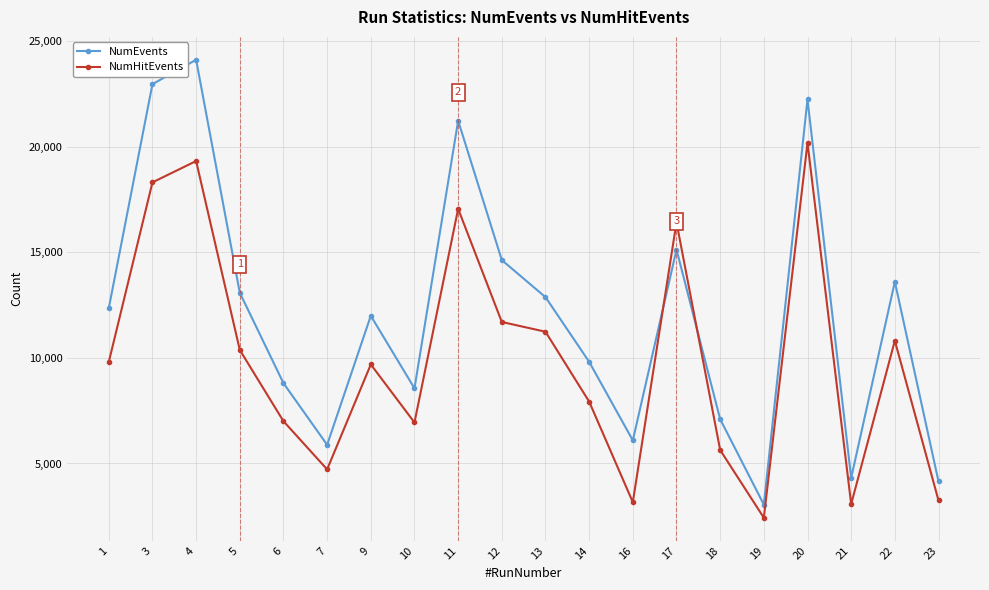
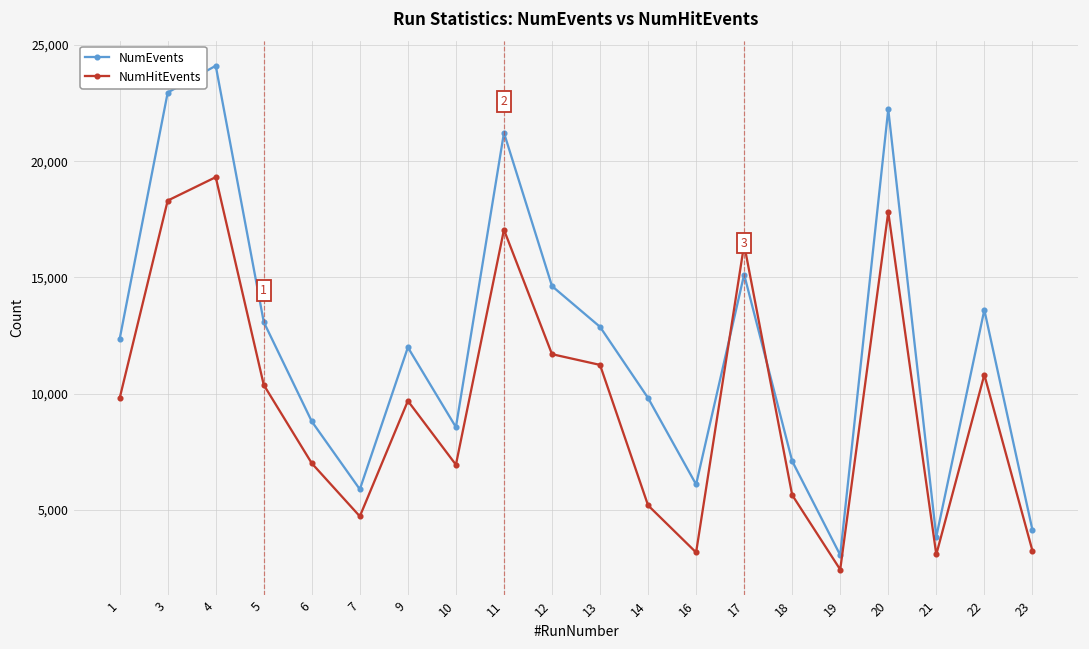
  {
    "NumEvents": {
      "1": "12,400",
      "3": "23,000",
      "4": "24,100",
      "6": "8,800",
      "7": "5,900",
      "9": "12,000",
      "10": "8,600",
      "12": "14,600",
      "13": "12,900",
      "14": "9,800",
      "16": "6,100",
      "17": "15,100",
      "18": "7,100",
      "19": "3,100",
      "20": "22,200",
-     "21": "4,300",
+     "21": "3,800",
      "22": "13,600",
      "23": "4,100"
    },
    "NumHitEvents": {
      "1": "9,800",
      "3": "18,300",
      "4": "19,300",
      "5": "10,400",
      "6": "7,000",
      "7": "4,700",
      "9": "9,700",
      "10": "6,900",
      "11": "17,100",
      "12": "11,700",
      "13": "11,200",
-     "14": "7,900",
+     "14": "5,200",
      "16": "3,200",
      "18": "5,600",
      "19": "2,400",
-     "20": "20,200",
+     "20": "17,800",
      "21": "3,100",
      "22": "10,800",
      "23": "3,200"
    }
  }
